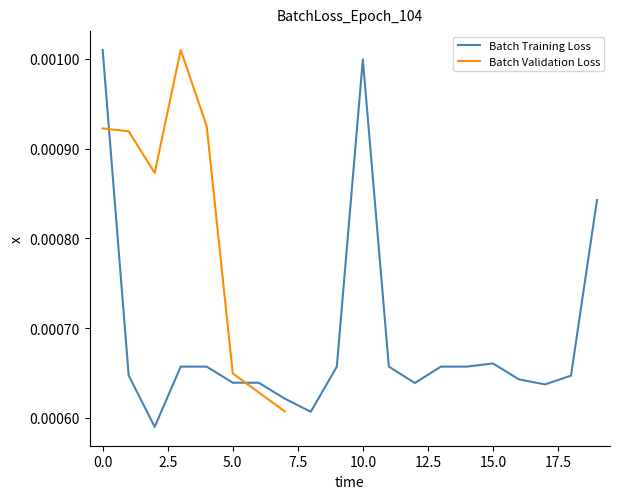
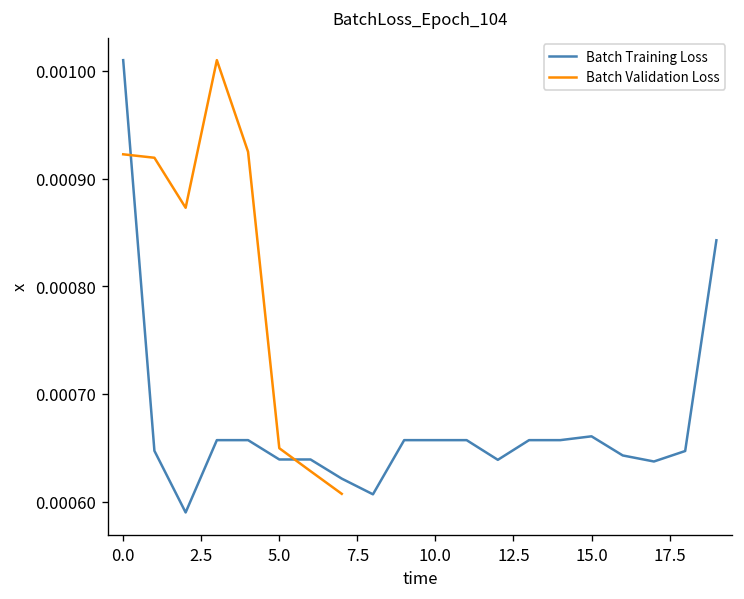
  {
    "Batch Training Loss": {
      "0.0": 0.00101,
      "5.0": 0.00064,
-     "10.0": 0.00100,
+     "10.0": 0.00066,
      "15.0": 0.00066
    },
    "Batch Validation Loss": {
      "0.0": 0.00092,
      "5.0": 0.00065
    }
  }
